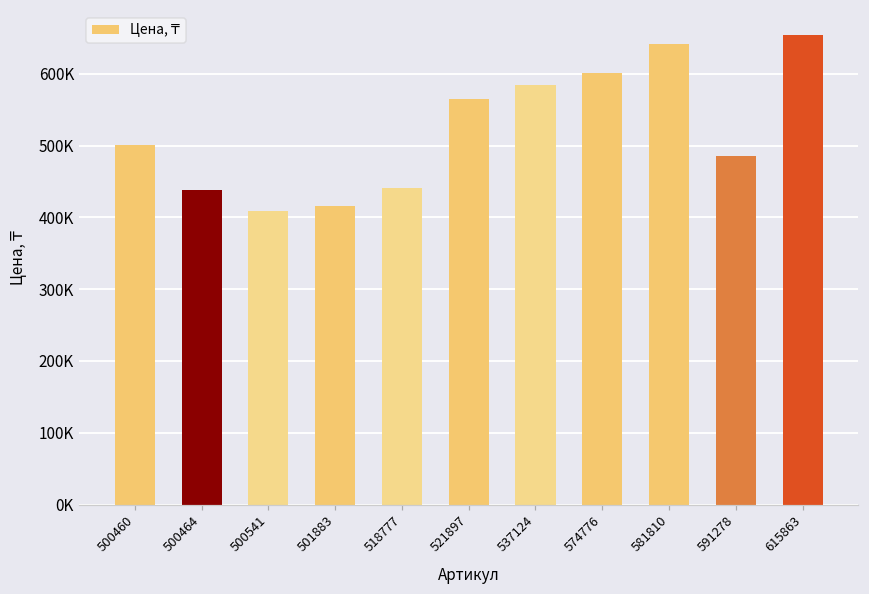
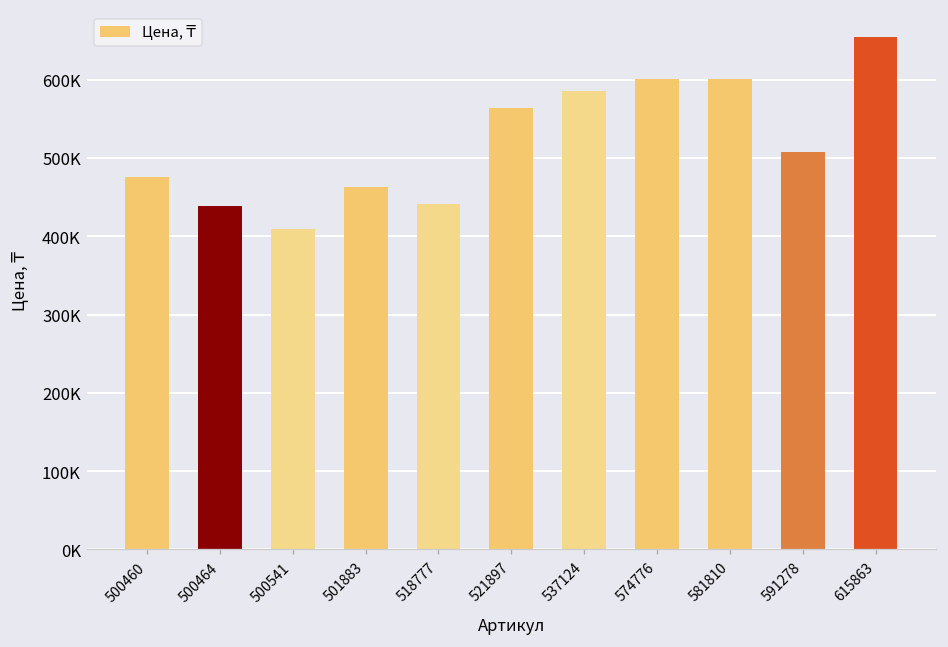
  {
-   "500460": 500000,
+   "500460": 480000,
    "500464": 440000,
    "500541": 410000,
-   "501883": 420000,
+   "501883": 460000,
    "518777": 440000,
    "521897": 560000,
    "537124": 580000,
    "574776": 600000,
-   "581810": 640000,
-   "591278": 490000,
+   "581810": 600000,
+   "591278": 510000,
    "615863": 650000
  }
